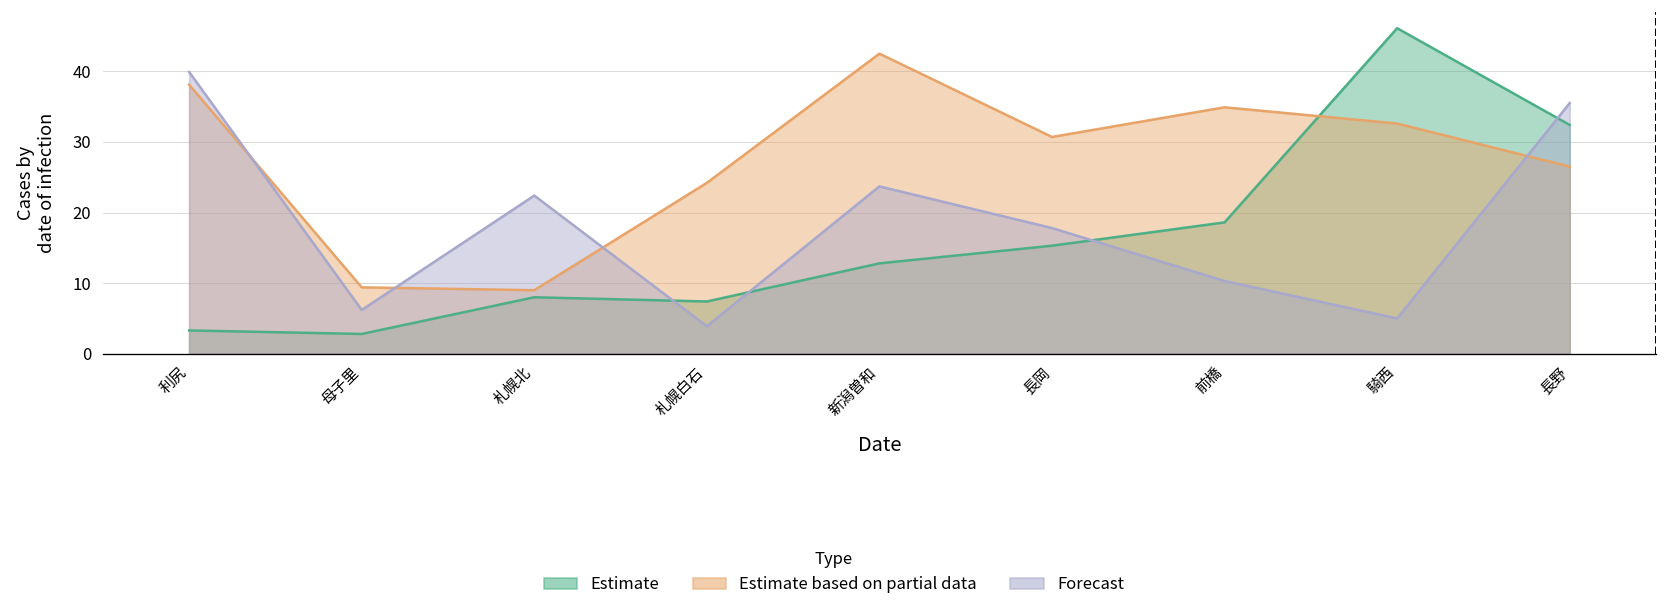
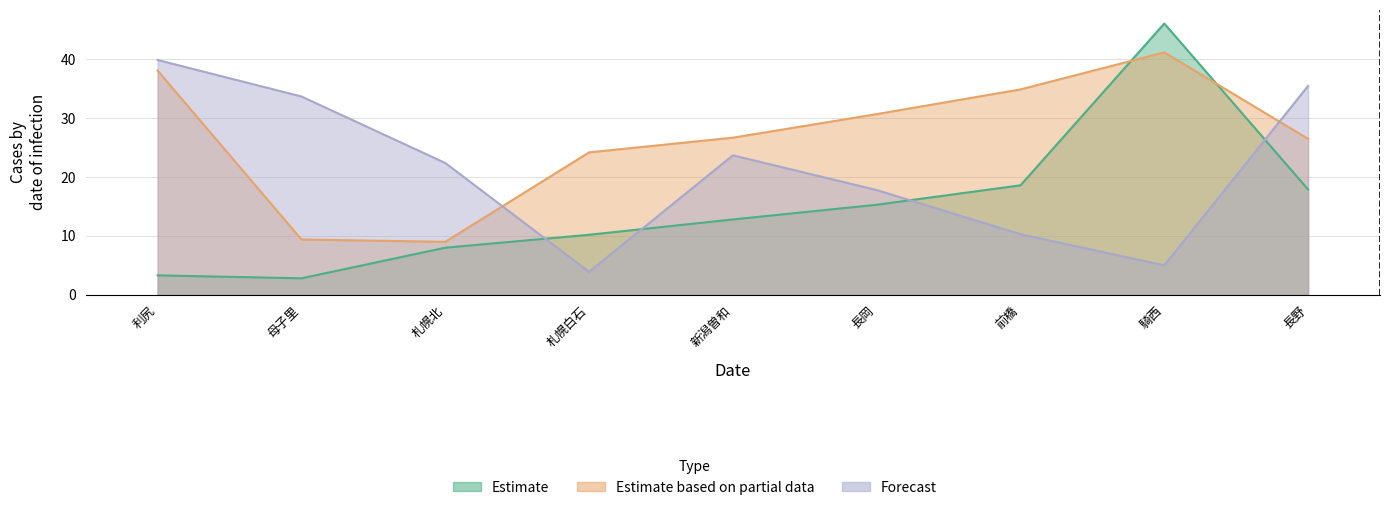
  {
    "Estimate": {
      "利尻": 3,
      "母子里": 3,
      "札幌北": 8,
-     "札幌白石": 7,
+     "札幌白石": 10,
      "新潟曽和": 13,
      "長岡": 15,
      "前橋": 19,
      "騎西": 46,
-     "長野": 32
+     "長野": 18
    },
    "Estimate based on partial data": {
      "利尻": 38,
      "母子里": 9,
      "札幌北": 9,
      "札幌白石": 24,
-     "新潟曽和": 43,
+     "新潟曽和": 27,
      "長岡": 31,
      "前橋": 35,
-     "騎西": 33,
+     "騎西": 41,
      "長野": 27
    },
    "Forecast": {
      "利尻": 40,
-     "母子里": 6,
+     "母子里": 34,
      "札幌北": 22,
      "札幌白石": 4,
      "新潟曽和": 24,
      "長岡": 18,
      "前橋": 10,
      "騎西": 5,
      "長野": 36
    }
  }
